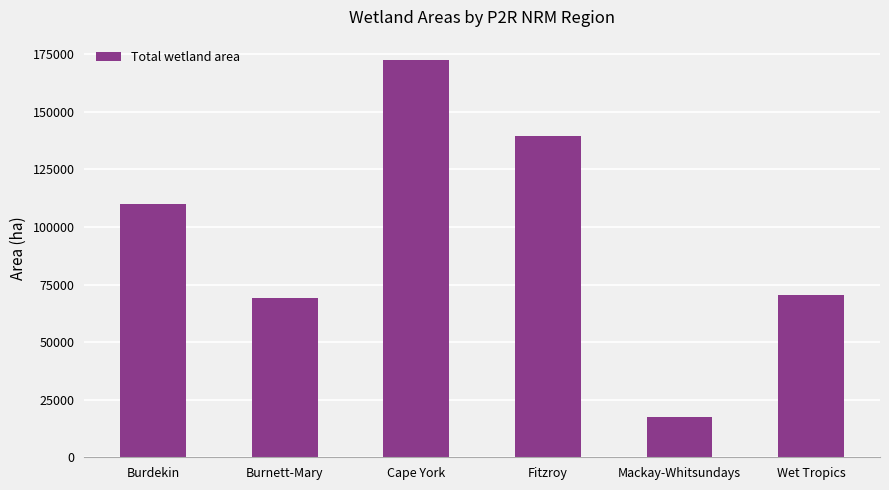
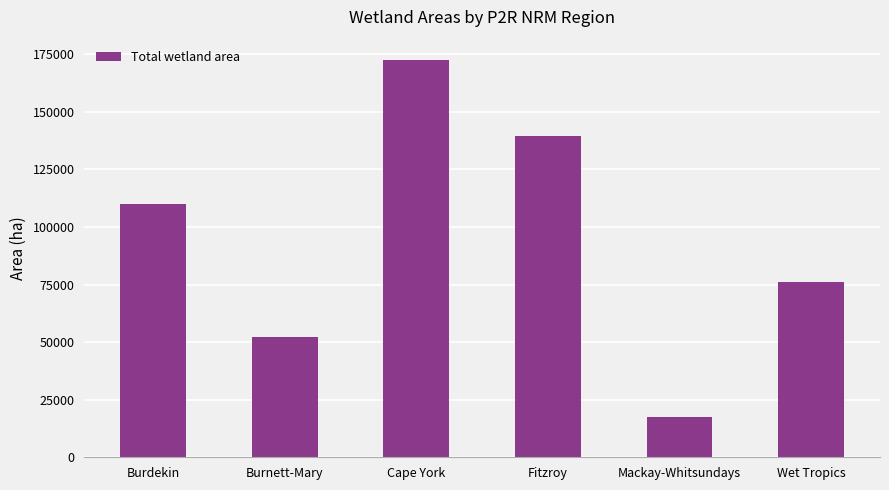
  {
    "Burdekin": 110000,
-   "Burnett-Mary": 69000,
+   "Burnett-Mary": 52000,
    "Cape York": 173000,
    "Fitzroy": 139000,
    "Mackay-Whitsundays": 17000,
-   "Wet Tropics": 70000
+   "Wet Tropics": 76000
  }
